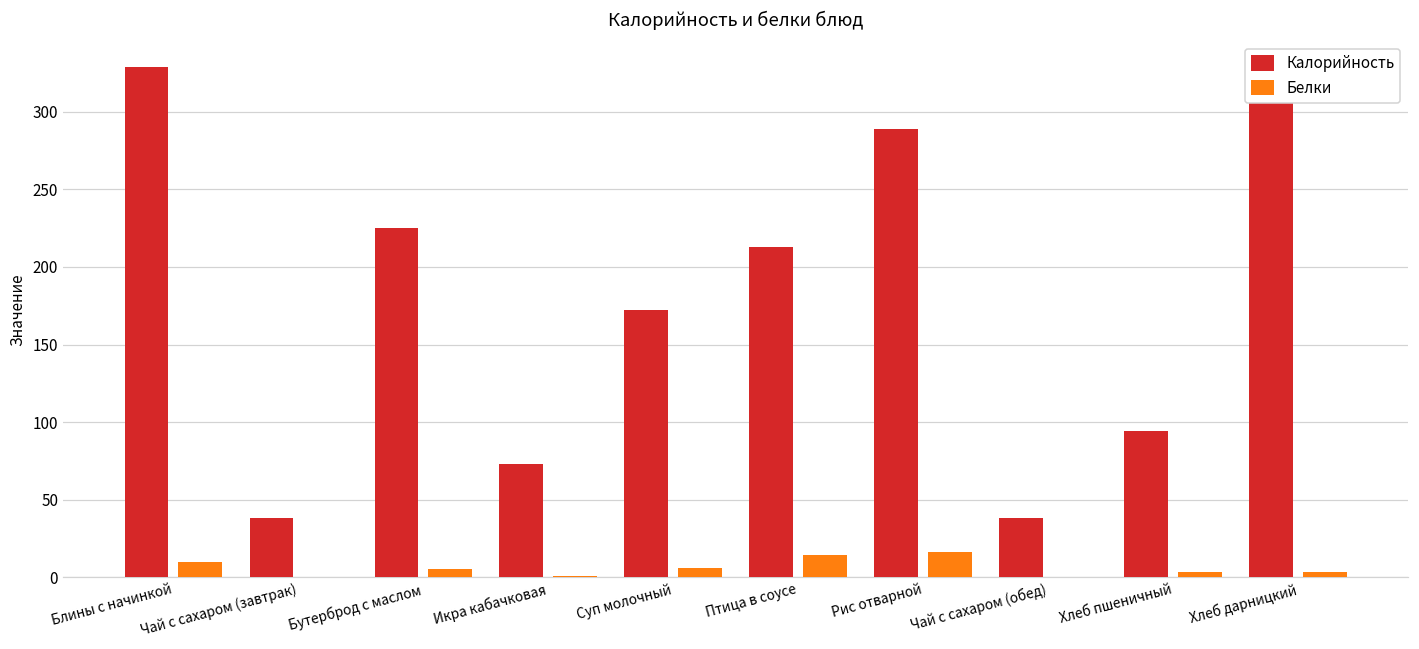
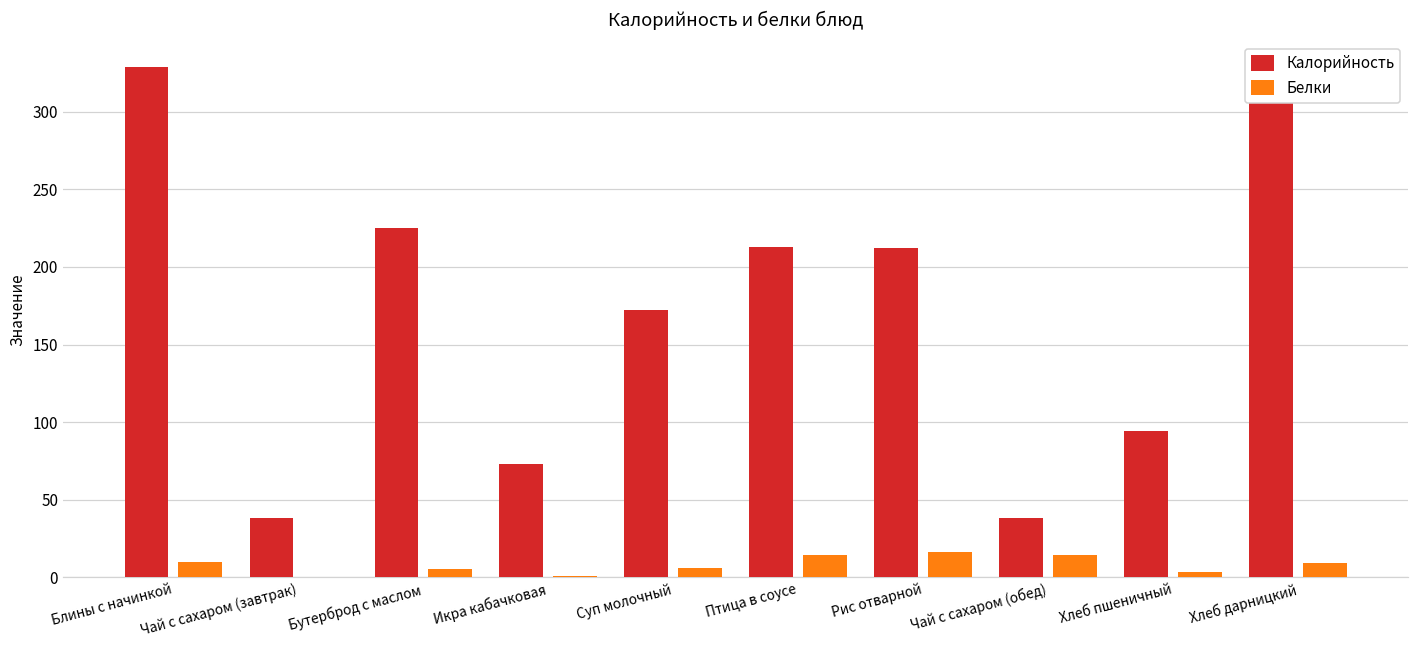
  {
    "Калорийность": {
      "Блины с начинкой": 329,
      "Чай с сахаром (завтрак)": 38,
      "Бутерброд с маслом": 225,
      "Икра кабачковая": 73,
      "Суп молочный": 172,
      "Птица в соусе": 213,
-     "Рис отварной": 289,
+     "Рис отварной": 212,
      "Чай с сахаром (обед)": 38,
      "Хлеб пшеничный": 94
    },
    "Белки": {
      "Блины с начинкой": 10,
      "Бутерброд с маслом": 5,
      "Суп молочный": 6,
      "Птица в соусе": 14,
      "Рис отварной": 16,
-     "Чай с сахаром (обед)": 0,
+     "Чай с сахаром (обед)": 14,
      "Хлеб пшеничный": 3,
-     "Хлеб дарницкий": 3
+     "Хлеб дарницкий": 9
    }
  }
